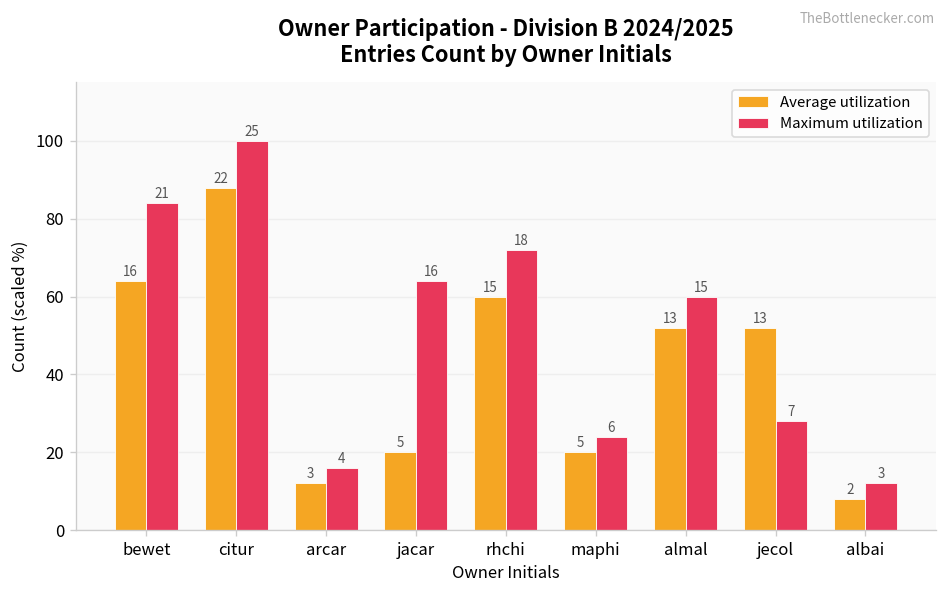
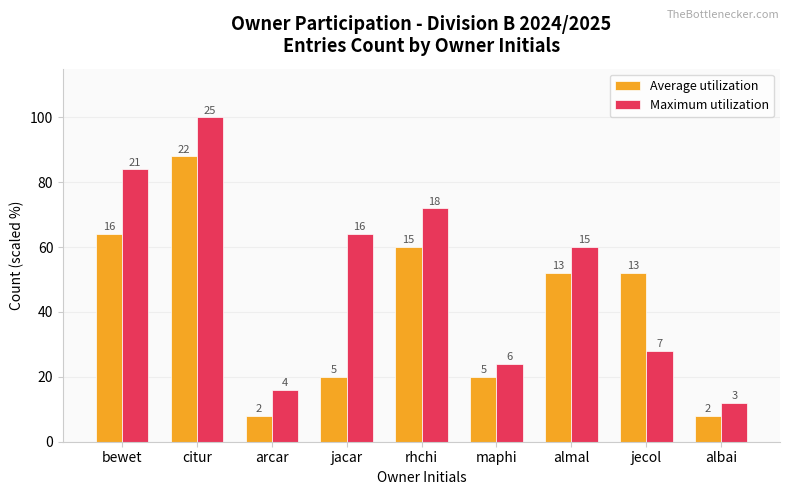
  {
    "Average utilization": {
-     "arcar": 3
+     "arcar": 2
    }
  }
